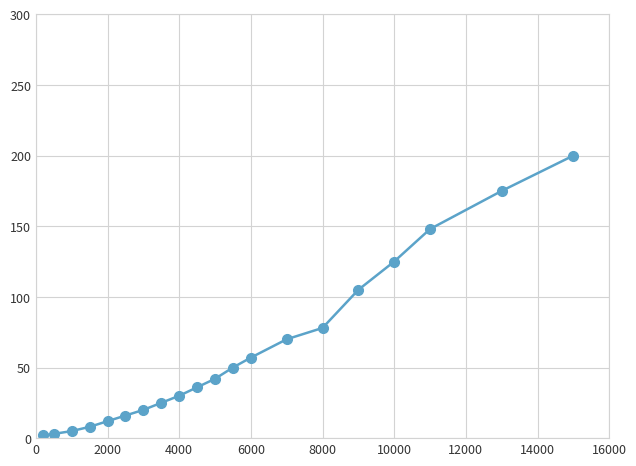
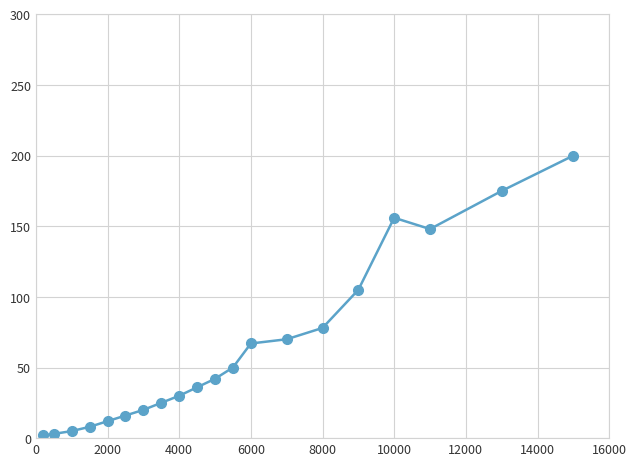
  {
    "2000": 12,
    "4000": 30,
-   "6000": 57,
+   "6000": 67,
    "8000": 78,
-   "10000": 125
+   "10000": 156
  }
